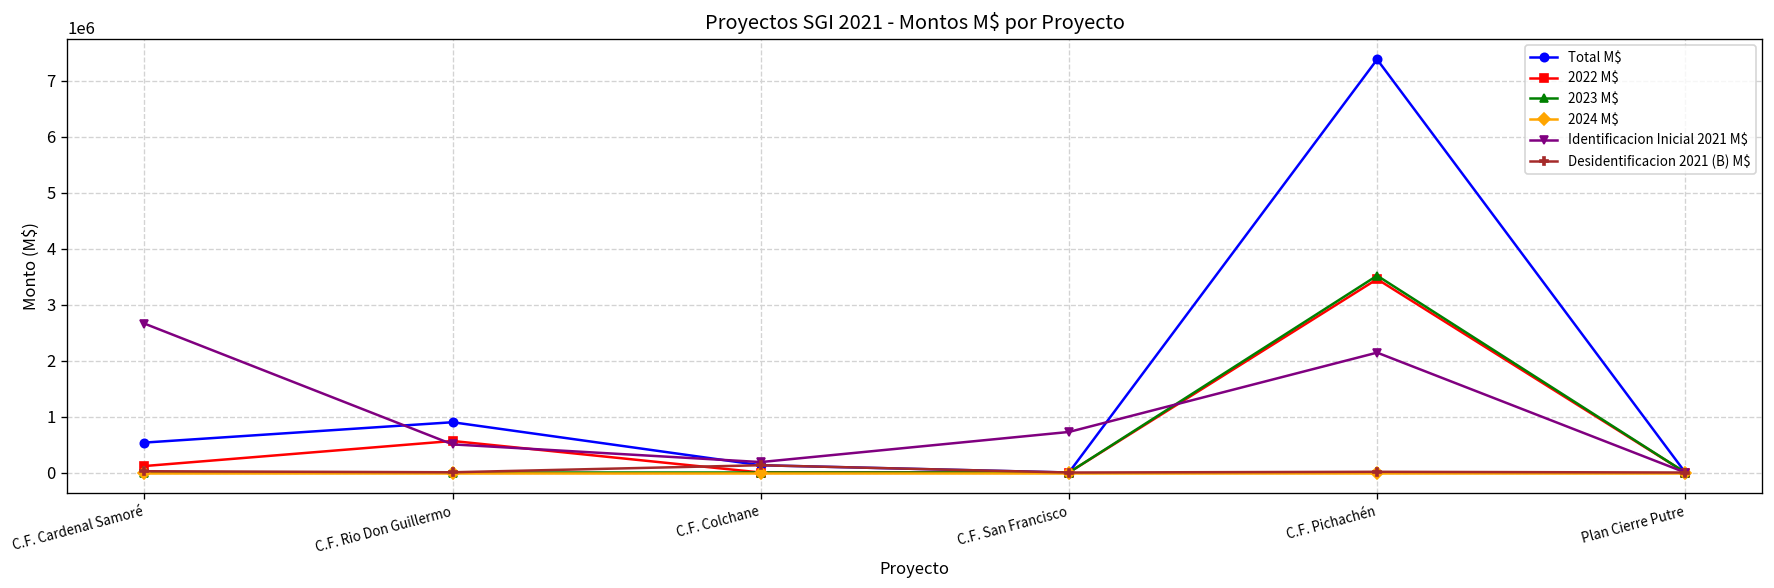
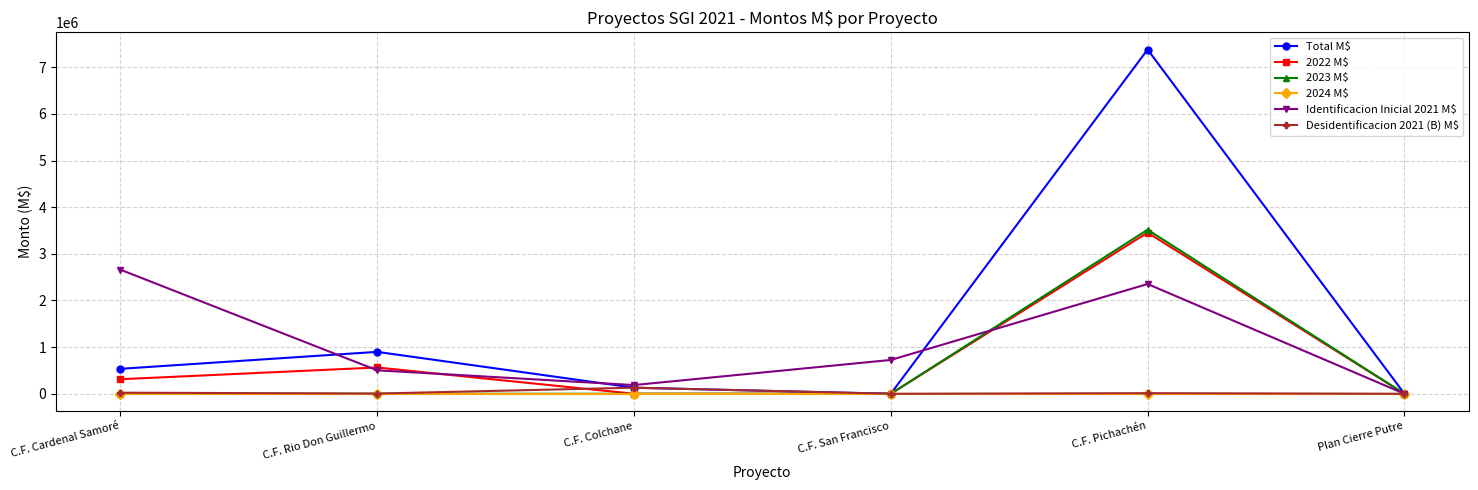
  {
    "Total M$": {
      "C.F. Cardenal Samoré": 500000,
      "C.F. Rio Don Guillermo": 900000,
      "C.F. Pichachén": 7400000
    },
    "2022 M$": {
-     "C.F. Cardenal Samoré": 100000,
+     "C.F. Cardenal Samoré": 300000,
      "C.F. Rio Don Guillermo": 600000,
      "C.F. Pichachén": 3500000
    },
    "2023 M$": {
      "C.F. Pichachén": 3500000
    },
    "Identificacion Inicial 2021 M$": {
      "C.F. Cardenal Samoré": 2700000,
      "C.F. Rio Don Guillermo": 500000,
      "C.F. Colchane": 200000,
      "C.F. San Francisco": 700000,
-     "C.F. Pichachén": 2100000
+     "C.F. Pichachén": 2400000
    }
  }
